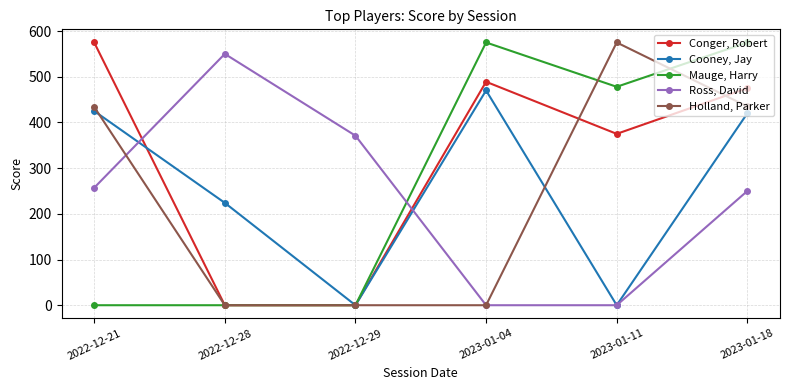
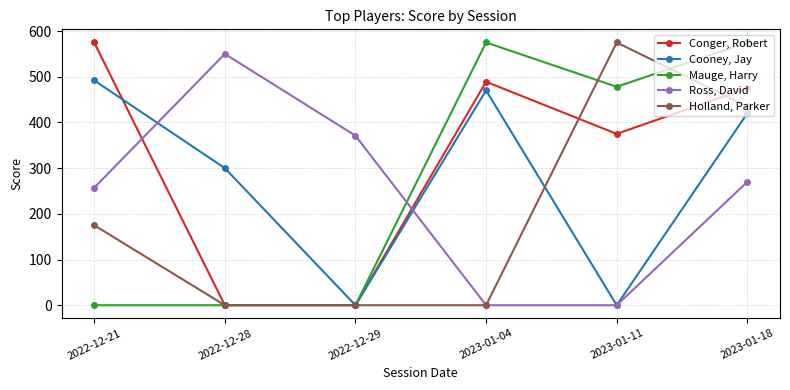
  {
    "Conger, Robert": {
      "2022-12-21": 580,
      "2023-01-04": 490,
      "2023-01-11": 380
    },
    "Cooney, Jay": {
-     "2022-12-21": 430,
-     "2022-12-28": 220,
+     "2022-12-21": 490,
+     "2022-12-28": 300,
      "2023-01-04": 470
    },
    "Mauge, Harry": {
      "2022-12-21": 0,
      "2023-01-04": 580,
      "2023-01-11": 480
    },
    "Ross, David": {
      "2022-12-21": 260,
      "2022-12-28": 550,
      "2022-12-29": 370,
-     "2023-01-18": 250
+     "2023-01-18": 270
    },
    "Holland, Parker": {
-     "2022-12-21": 430,
+     "2022-12-21": 180,
      "2023-01-11": 580
    }
  }
